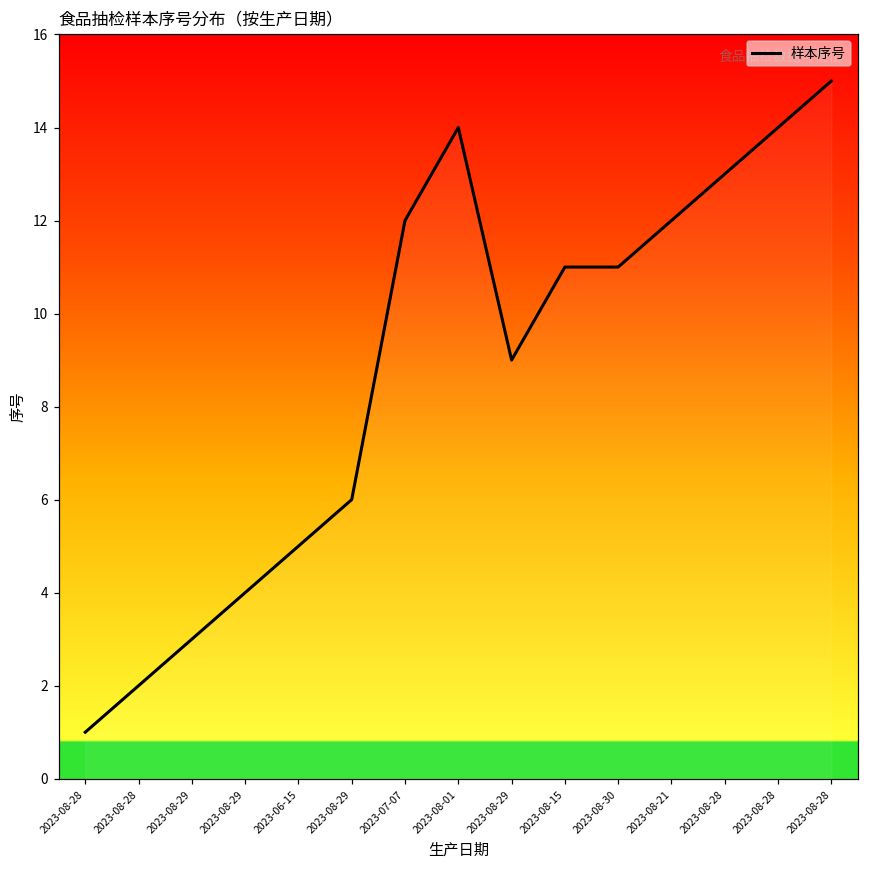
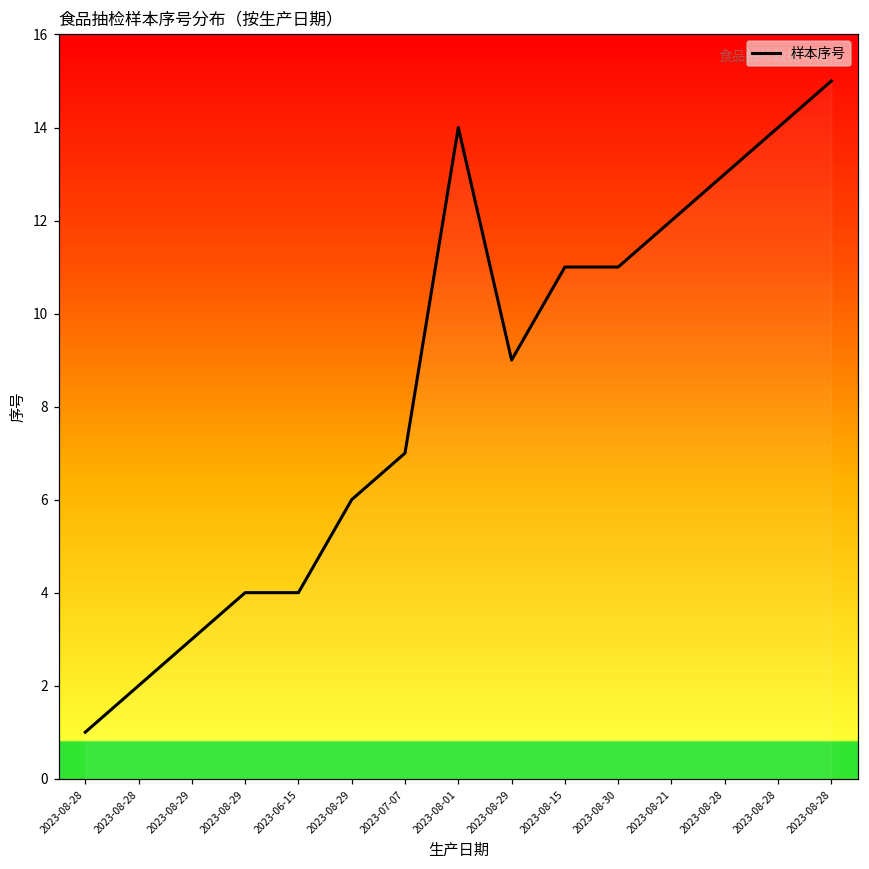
  {
-   "2023-06-15": 5,
-   "2023-07-07": 12,
+   "2023-06-15": 4,
+   "2023-07-07": 7,
    "2023-08-01": 14,
    "2023-08-15": 11,
    "2023-08-30": 11,
    "2023-08-21": 12
  }
